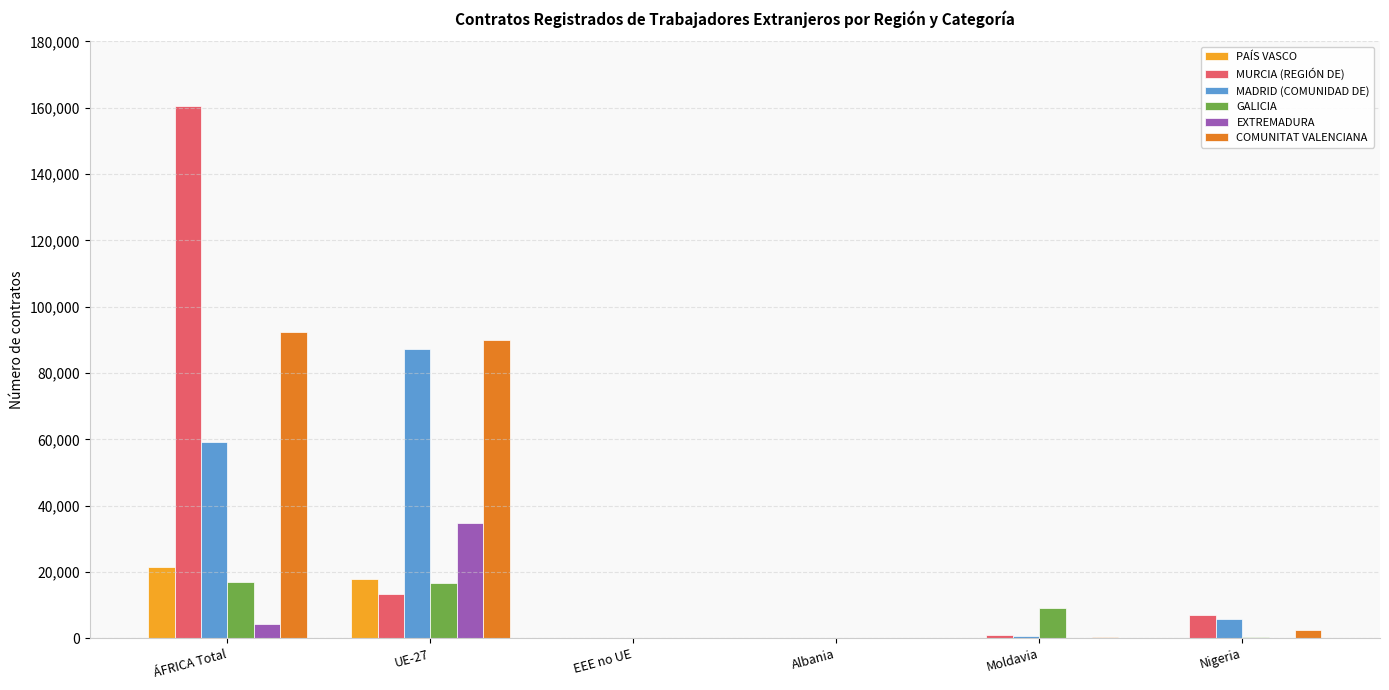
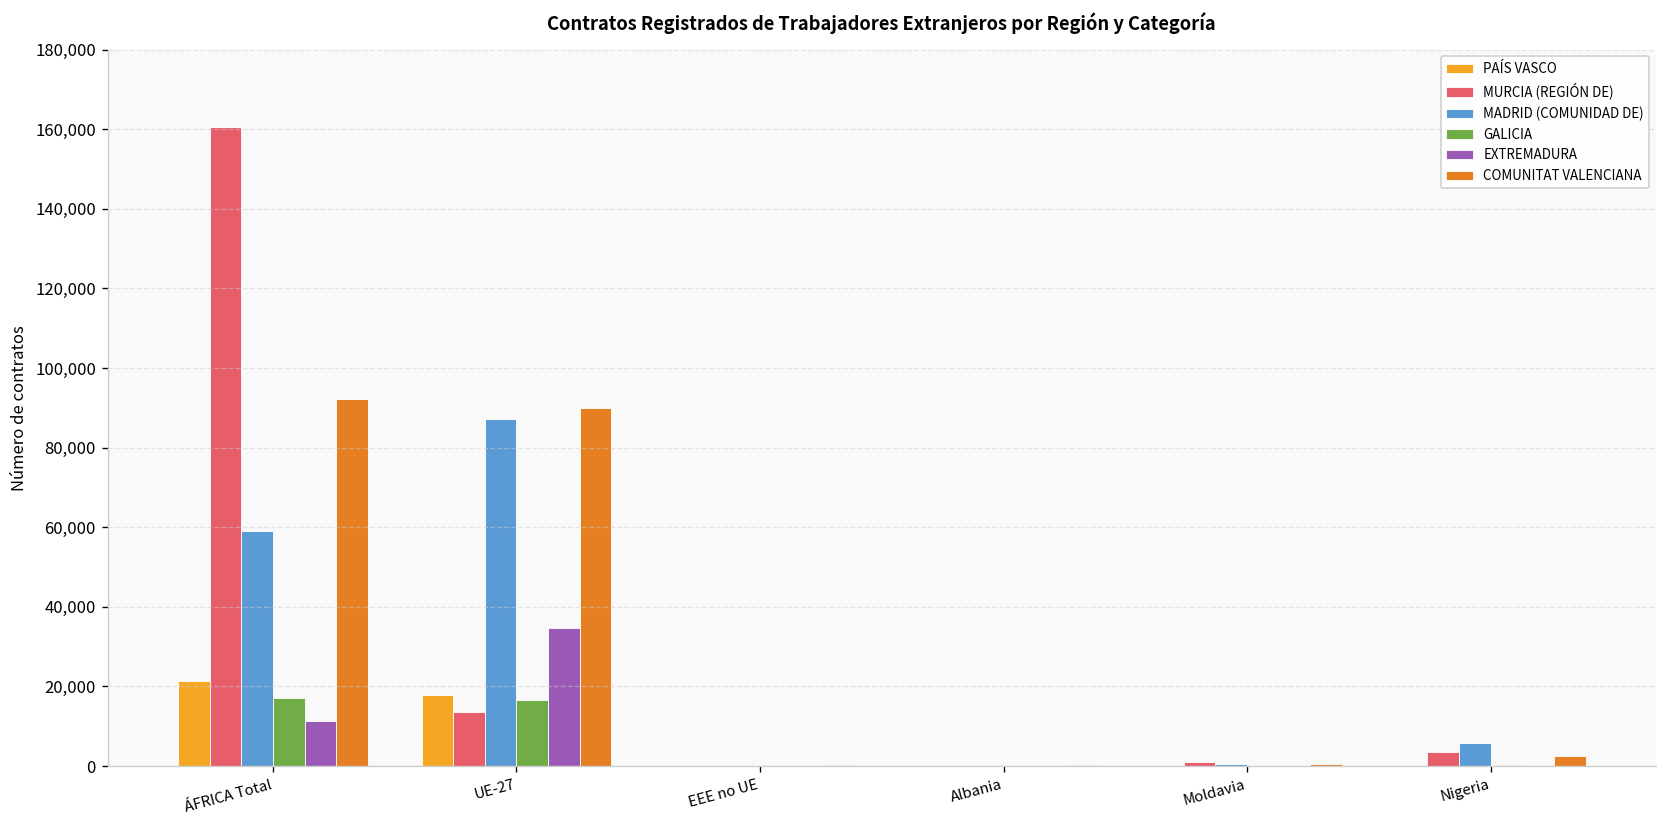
  {
    "MURCIA (REGIÓN DE)": {
      "ÁFRICA Total": "161,000",
      "UE-27": "13,000",
      "Moldavia": "1,000",
-     "Nigeria": "7,000"
+     "Nigeria": "4,000"
    },
    "MADRID (COMUNIDAD DE)": {
      "ÁFRICA Total": "59,000",
      "UE-27": "87,000",
      "Nigeria": "6,000"
    },
    "GALICIA": {
      "ÁFRICA Total": "17,000",
      "UE-27": "17,000",
-     "Moldavia": "9,000"
+     "Moldavia": "0"
    },
    "EXTREMADURA": {
-     "ÁFRICA Total": "4,000",
+     "ÁFRICA Total": "11,000",
      "UE-27": "35,000"
    }
  }
